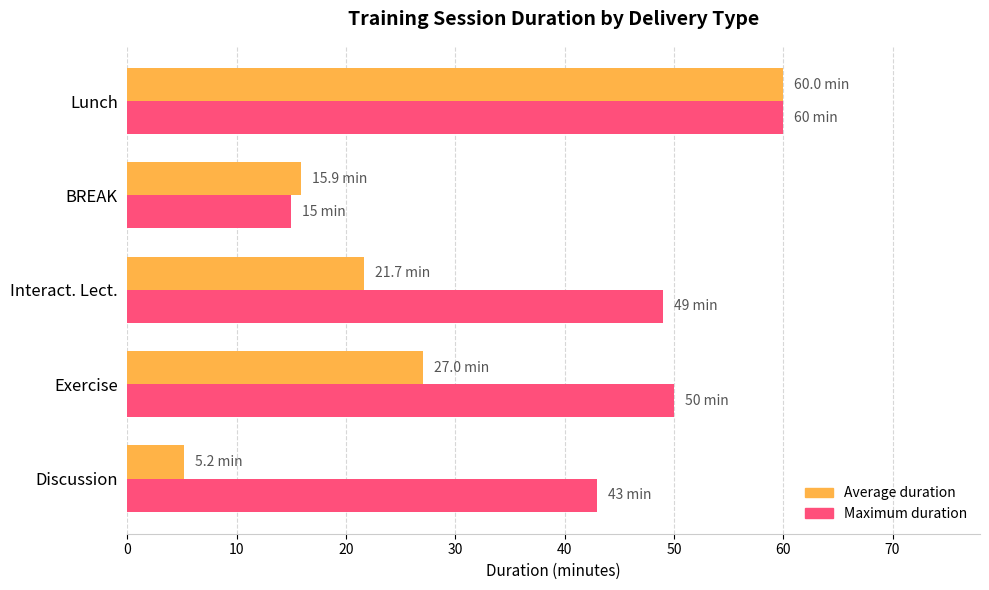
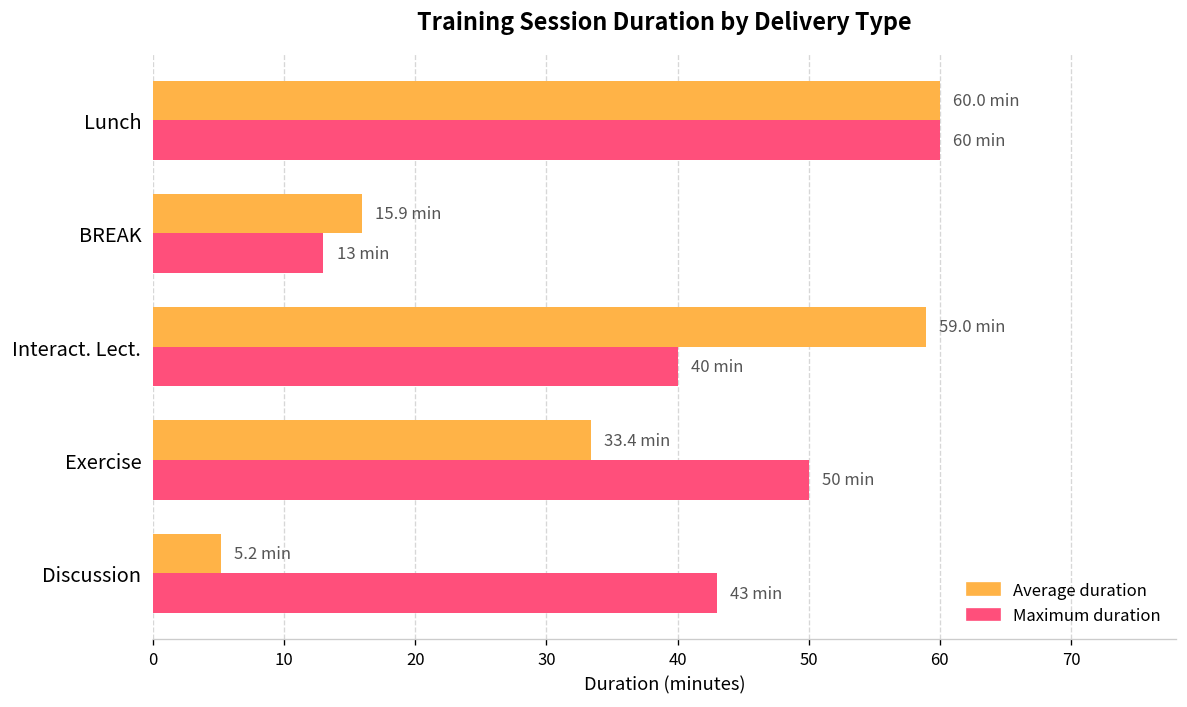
  {
    "Maximum duration": {
      "Lunch": 60,
-     "BREAK": 15,
-     "Interact. Lect.": 49,
+     "BREAK": 13,
+     "Interact. Lect.": 40,
      "Exercise": 50,
      "Discussion": 43
    },
    "Average duration": {
      "Lunch": 60.0,
      "BREAK": 15.9,
-     "Interact. Lect.": 21.7,
-     "Exercise": 27.0,
+     "Interact. Lect.": 59.0,
+     "Exercise": 33.4,
      "Discussion": 5.2
    }
  }
